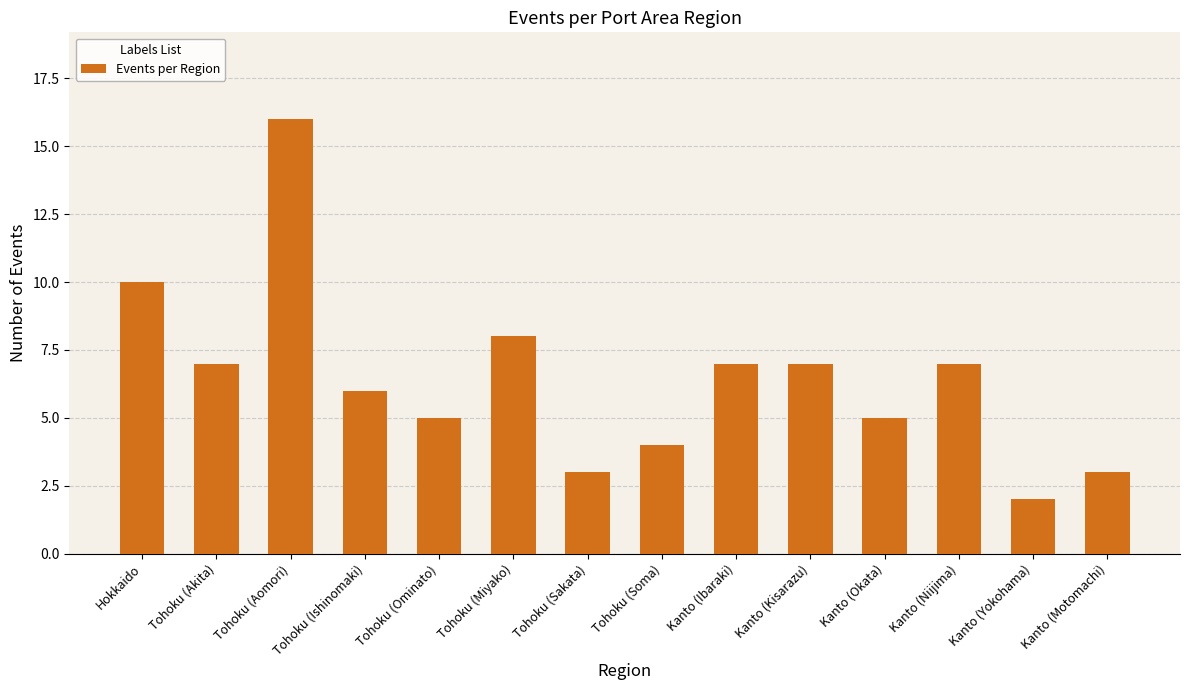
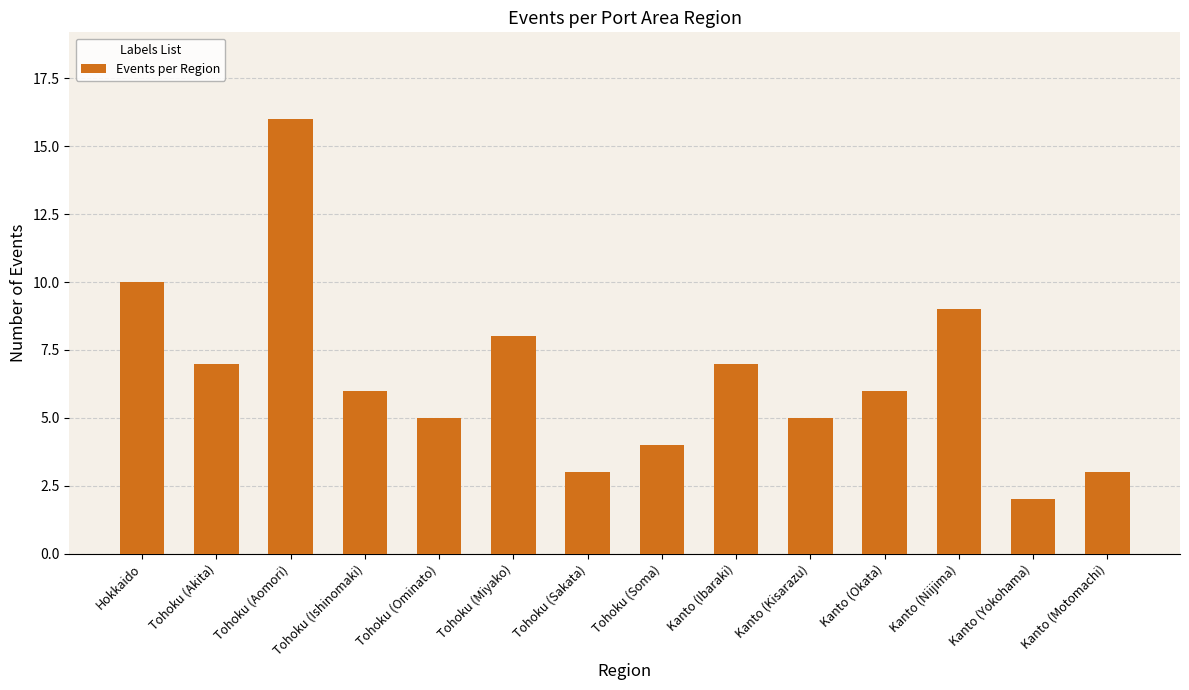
  {
    "Hokkaido": 10,
    "Tohoku (Akita)": 7,
    "Tohoku (Aomori)": 16,
    "Tohoku (Ishinomaki)": 6,
    "Tohoku (Ominato)": 5,
    "Tohoku (Miyako)": 8,
    "Tohoku (Sakata)": 3,
    "Tohoku (Soma)": 4,
    "Kanto (Ibaraki)": 7,
-   "Kanto (Kisarazu)": 7,
-   "Kanto (Okata)": 5,
-   "Kanto (Niijima)": 7,
+   "Kanto (Kisarazu)": 5,
+   "Kanto (Okata)": 6,
+   "Kanto (Niijima)": 9,
    "Kanto (Yokohama)": 2,
    "Kanto (Motomachi)": 3
  }
